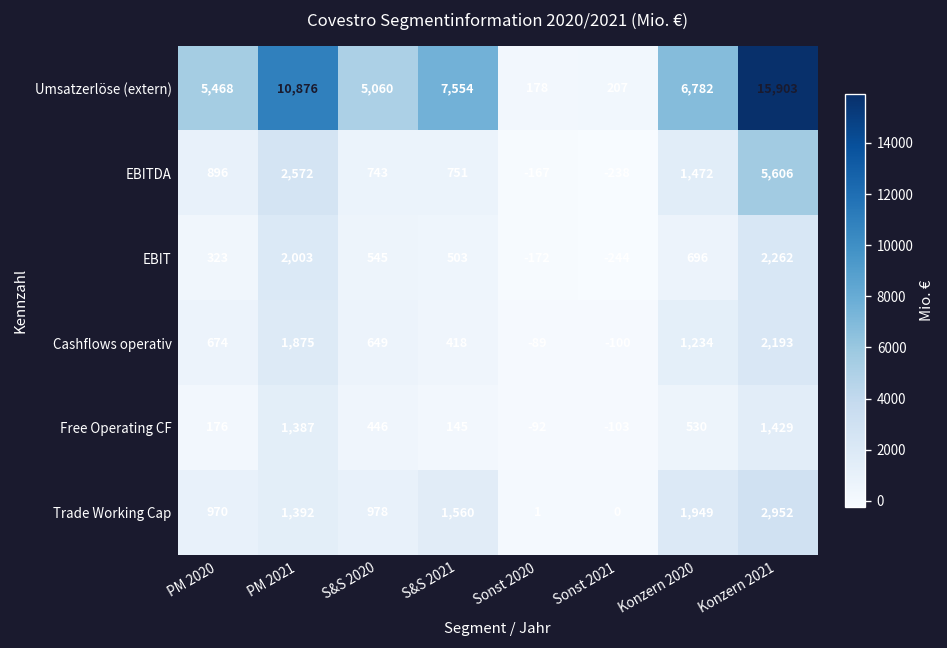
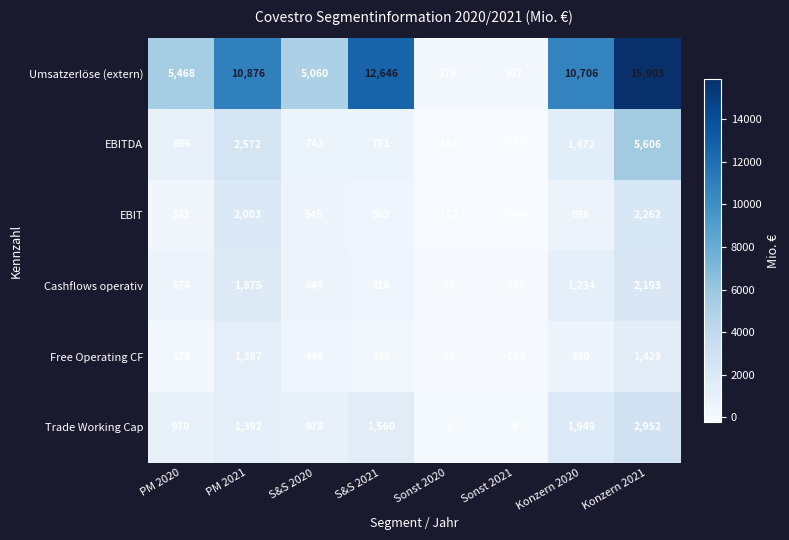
  {
    "Umsatzerlöse (extern)": {
      "PM 2020": "5,468",
      "PM 2021": "10,876",
      "S&S 2020": "5,060",
-     "S&S 2021": "7,554",
-     "Konzern 2020": "6,782",
+     "S&S 2021": "12,646",
+     "Konzern 2020": "10,706",
      "Konzern 2021": "15,903"
    },
    "EBITDA": {
      "Konzern 2021": "5,606"
    }
  }
